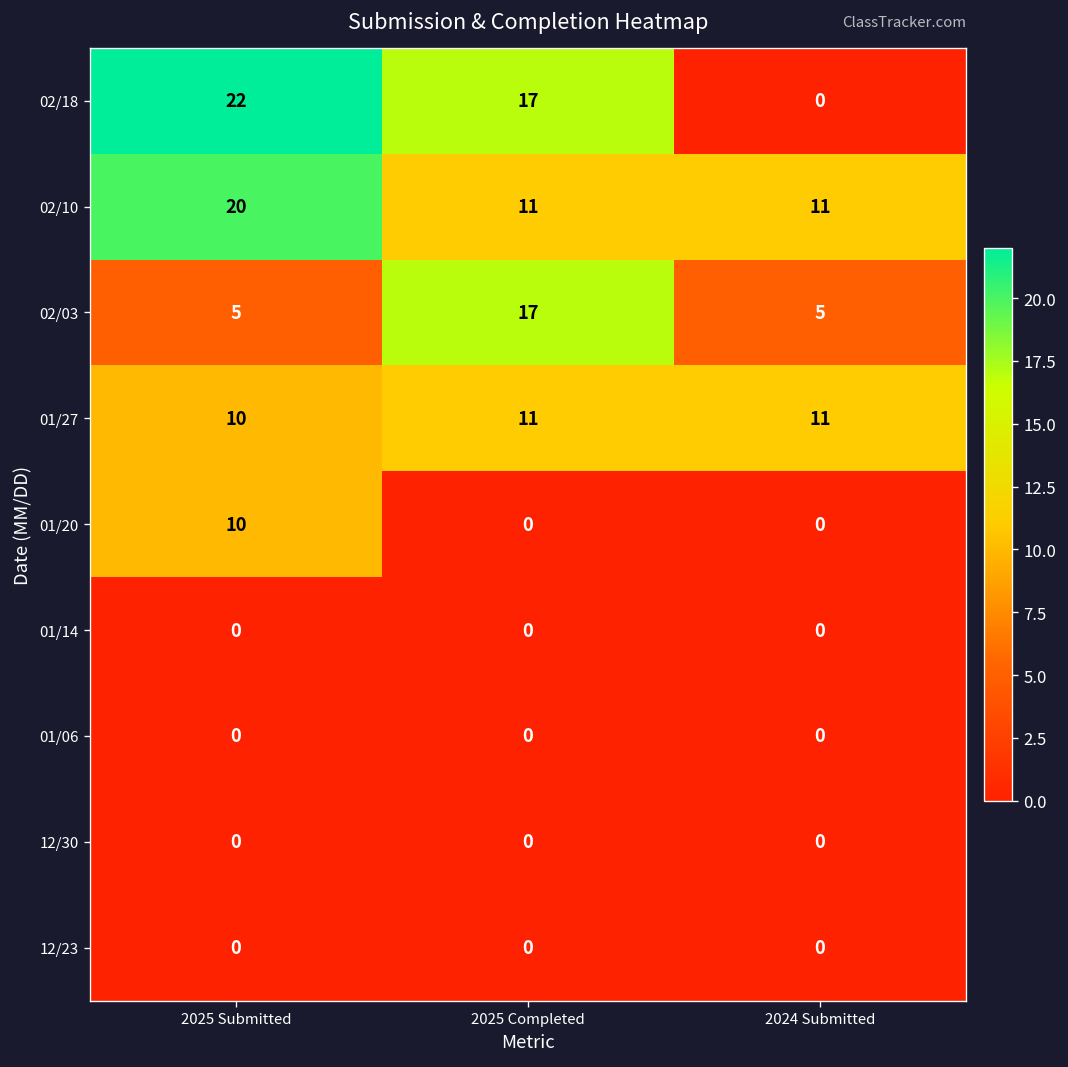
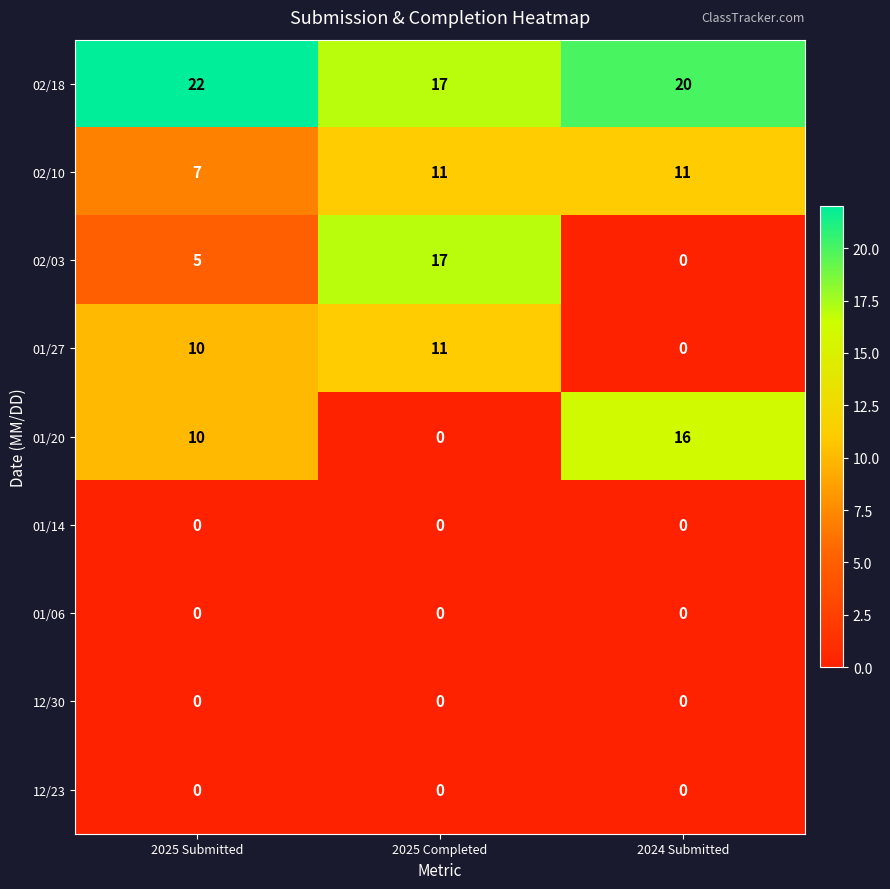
  {
    "02/18": {
      "2025 Submitted": 22,
      "2025 Completed": 17,
-     "2024 Submitted": 0
+     "2024 Submitted": 20
    },
    "02/10": {
-     "2025 Submitted": 20,
+     "2025 Submitted": 7,
      "2025 Completed": 11,
      "2024 Submitted": 11
    },
    "02/03": {
      "2025 Submitted": 5,
      "2025 Completed": 17,
-     "2024 Submitted": 5
+     "2024 Submitted": 0
    },
    "01/27": {
      "2025 Submitted": 10,
      "2025 Completed": 11,
-     "2024 Submitted": 11
+     "2024 Submitted": 0
    },
    "01/20": {
      "2025 Submitted": 10,
      "2025 Completed": 0,
-     "2024 Submitted": 0
+     "2024 Submitted": 16
    },
    "01/14": {
      "2025 Submitted": 0,
      "2025 Completed": 0,
      "2024 Submitted": 0
    },
    "01/06": {
      "2025 Submitted": 0,
      "2025 Completed": 0,
      "2024 Submitted": 0
    },
    "12/30": {
      "2025 Submitted": 0,
      "2025 Completed": 0,
      "2024 Submitted": 0
    },
    "12/23": {
      "2025 Submitted": 0,
      "2025 Completed": 0,
      "2024 Submitted": 0
    }
  }
